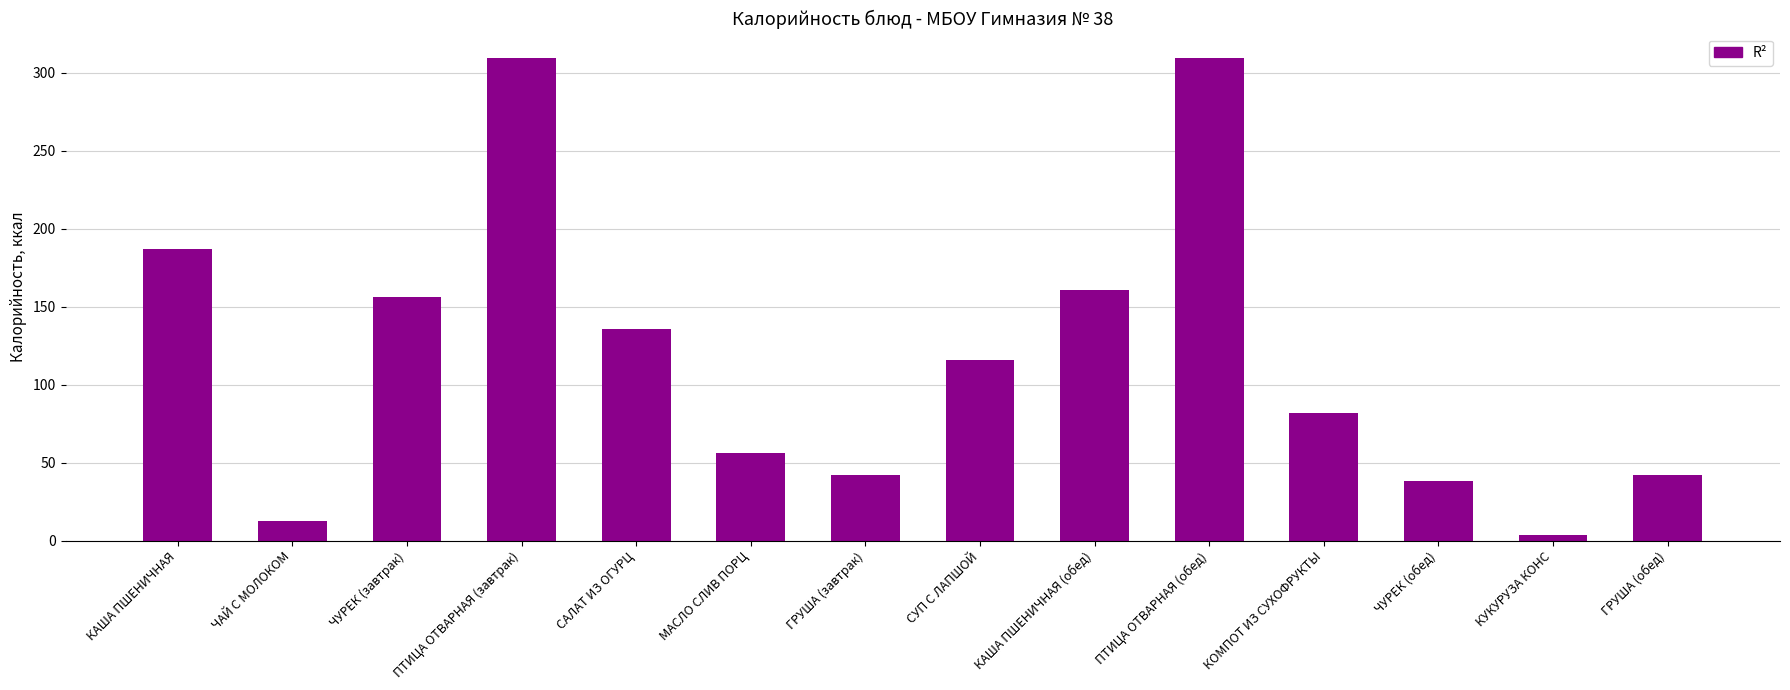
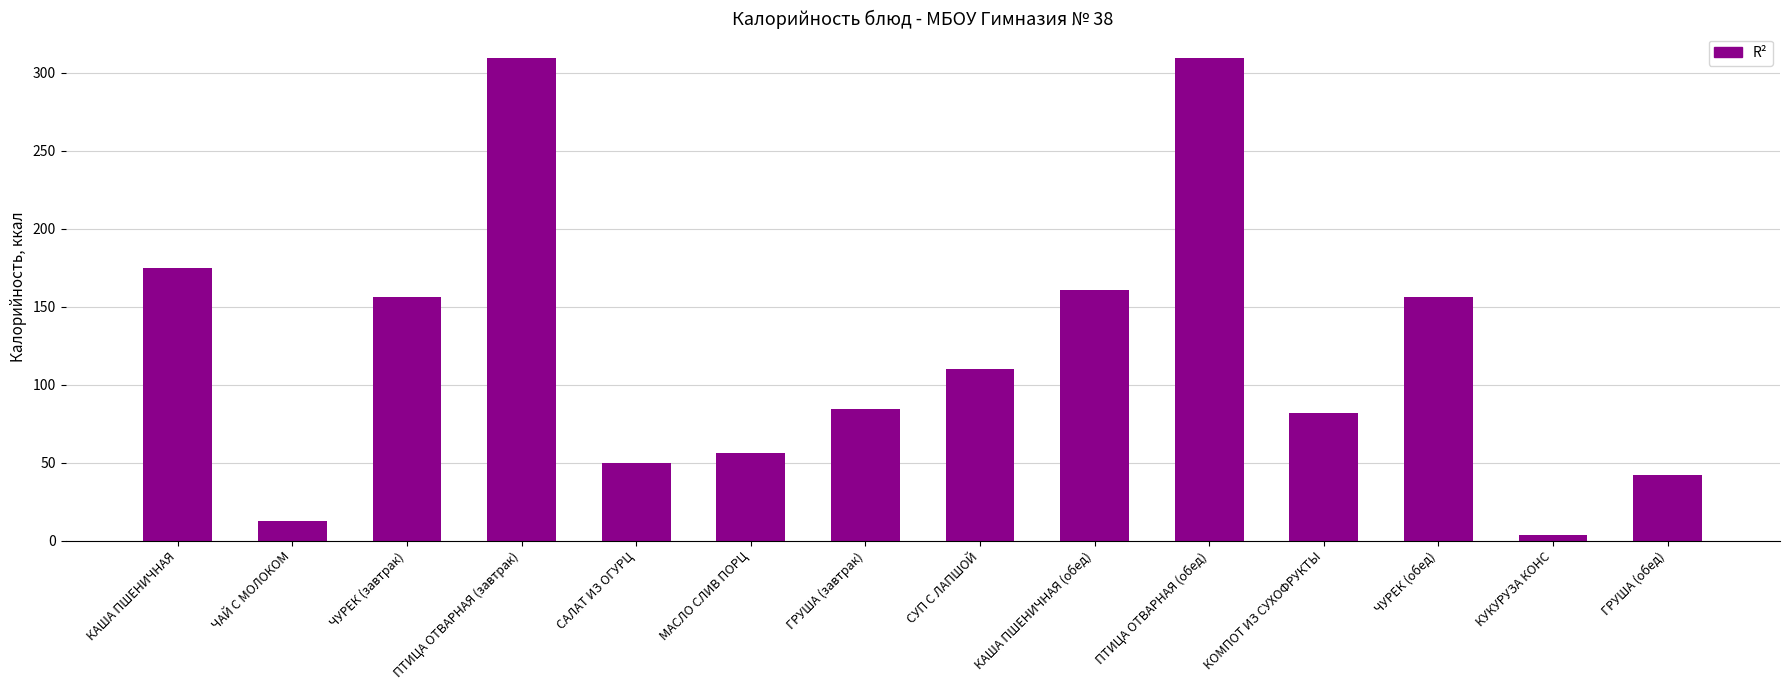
  {
-   "КАША ПШЕНИЧНАЯ": 187,
+   "КАША ПШЕНИЧНАЯ": 175,
    "ЧАЙ С МОЛОКОМ": 13,
    "ЧУРЕК (завтрак)": 156,
    "ПТИЦА ОТВАРНАЯ (завтрак)": 309,
-   "САЛАТ ИЗ ОГУРЦ": 136,
+   "САЛАТ ИЗ ОГУРЦ": 49,
    "МАСЛО СЛИВ ПОРЦ": 56,
-   "ГРУША (завтрак)": 42,
-   "СУП С ЛАПШОЙ": 116,
+   "ГРУША (завтрак)": 84,
+   "СУП С ЛАПШОЙ": 110,
    "КАША ПШЕНИЧНАЯ (обед)": 160,
    "ПТИЦА ОТВАРНАЯ (обед)": 309,
    "КОМПОТ ИЗ СУХОФРУКТЫ": 82,
-   "ЧУРЕК (обед)": 38,
+   "ЧУРЕК (обед)": 156,
    "КУКУРУЗА КОНС": 4,
    "ГРУША (обед)": 42
  }
